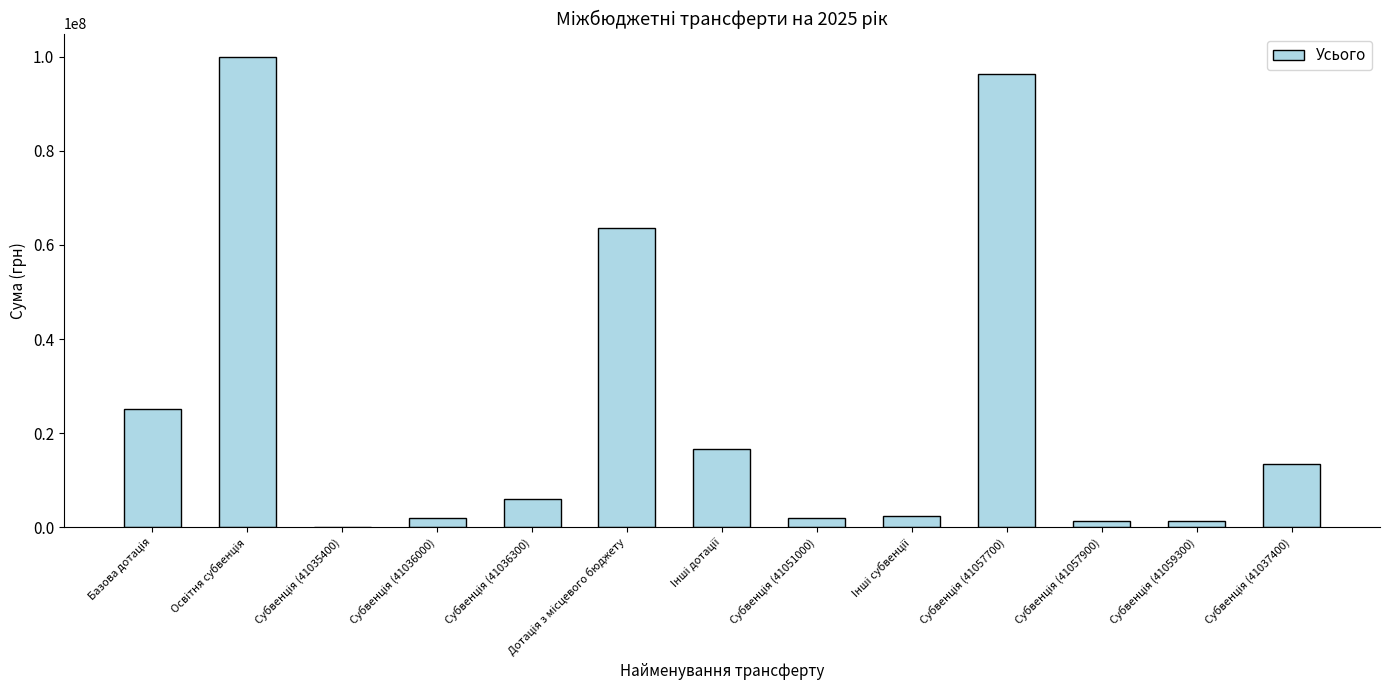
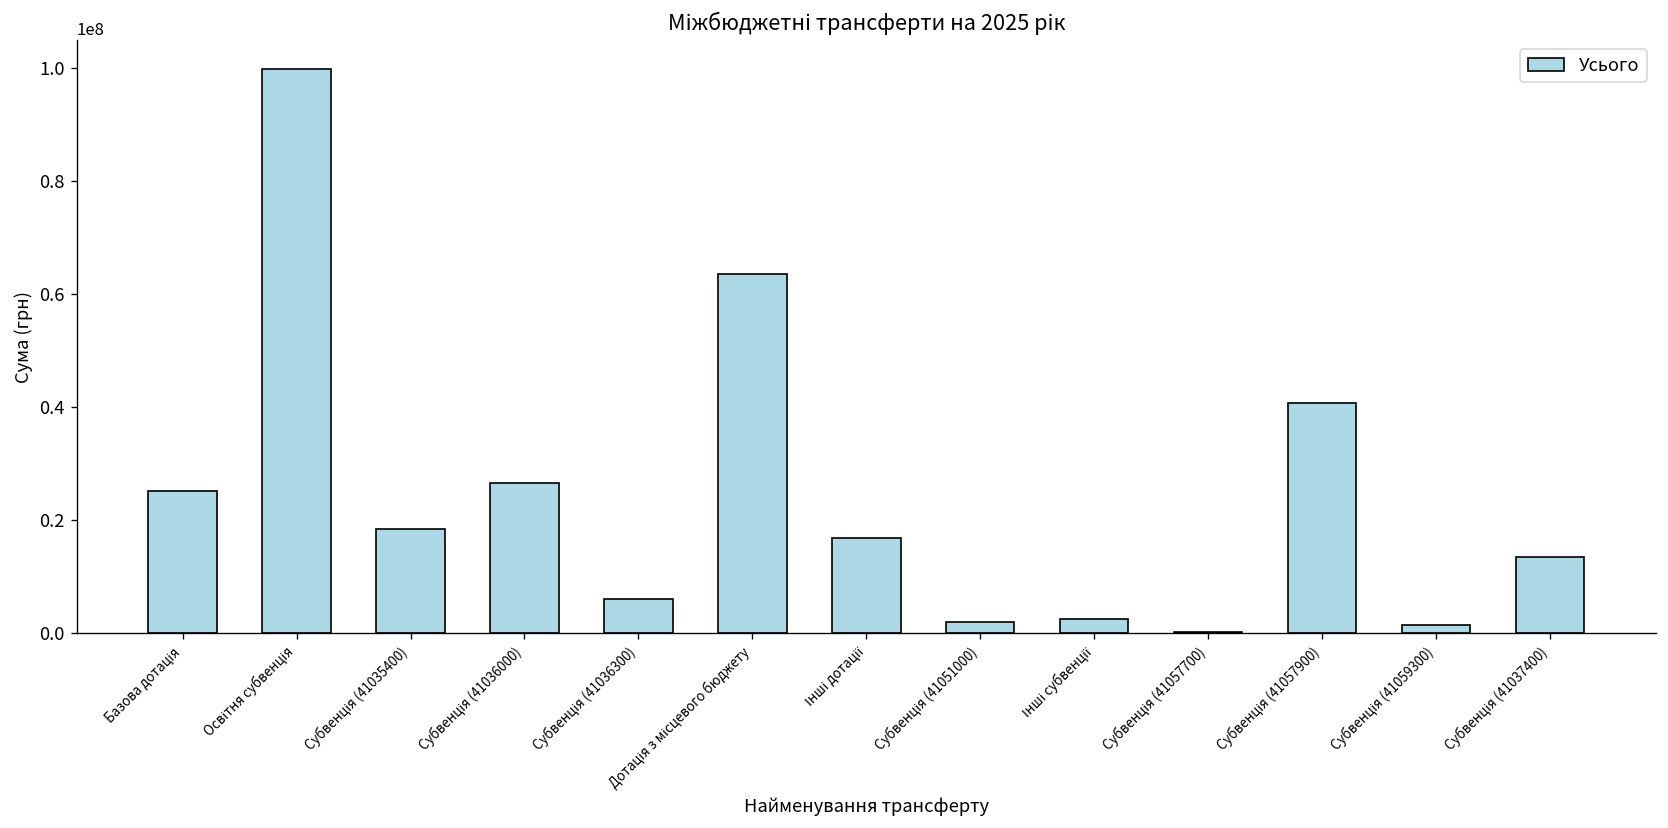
  {
    "Базова дотація": 25000000,
    "Освітня субвенція": 100000000,
-   "Субвенція (41035400)": 0,
-   "Субвенція (41036000)": 2000000,
+   "Субвенція (41035400)": 18000000,
+   "Субвенція (41036000)": 27000000,
    "Субвенція (41036300)": 6000000,
    "Дотація з місцевого бюджету": 64000000,
    "Інші дотації": 17000000,
    "Субвенція (41051000)": 2000000,
    "Інші субвенції": 2000000,
-   "Субвенція (41057700)": 96000000,
-   "Субвенція (41057900)": 1000000,
+   "Субвенція (41057700)": 0,
+   "Субвенція (41057900)": 41000000,
    "Субвенція (41059300)": 1000000,
    "Субвенція (41037400)": 13000000
  }
